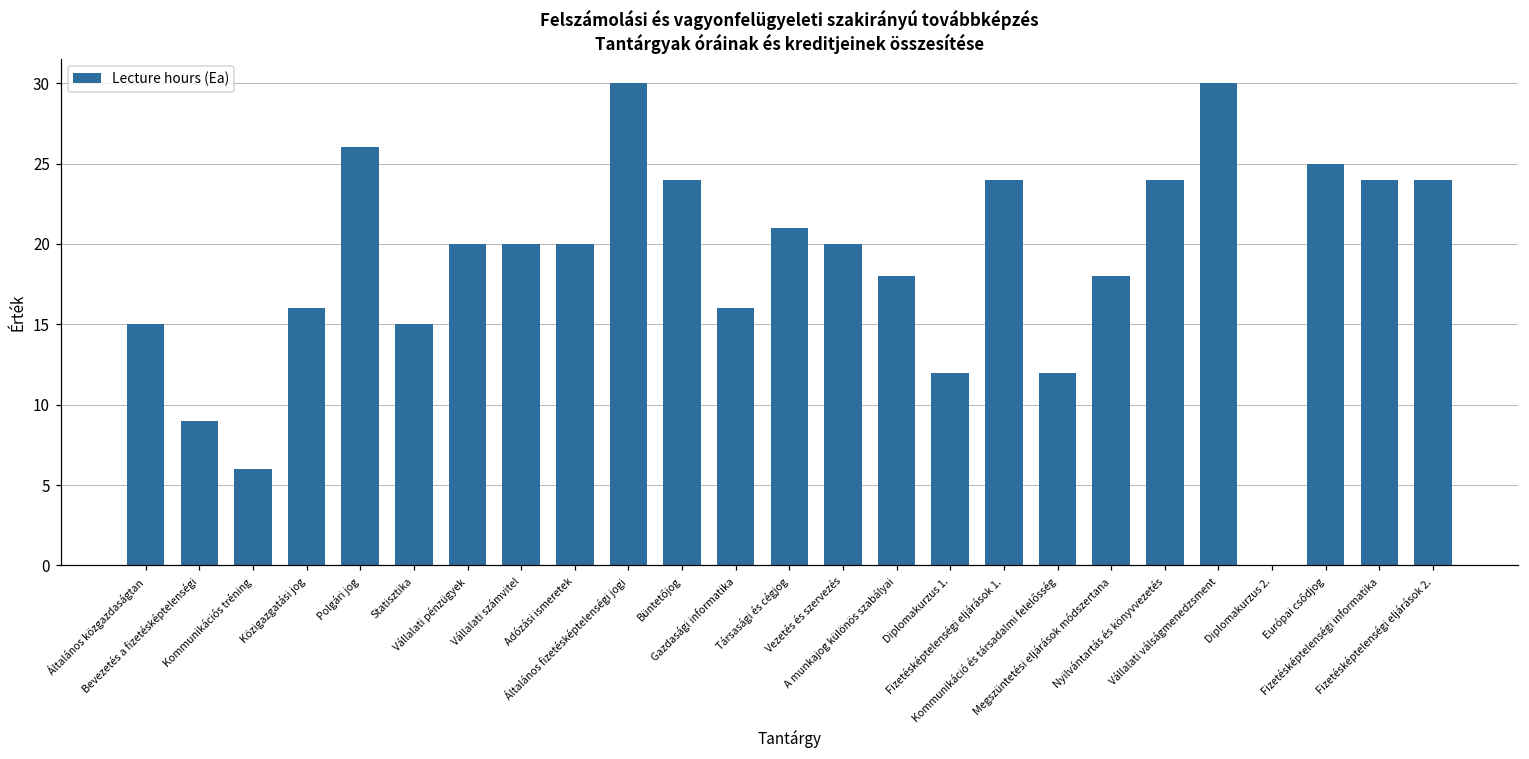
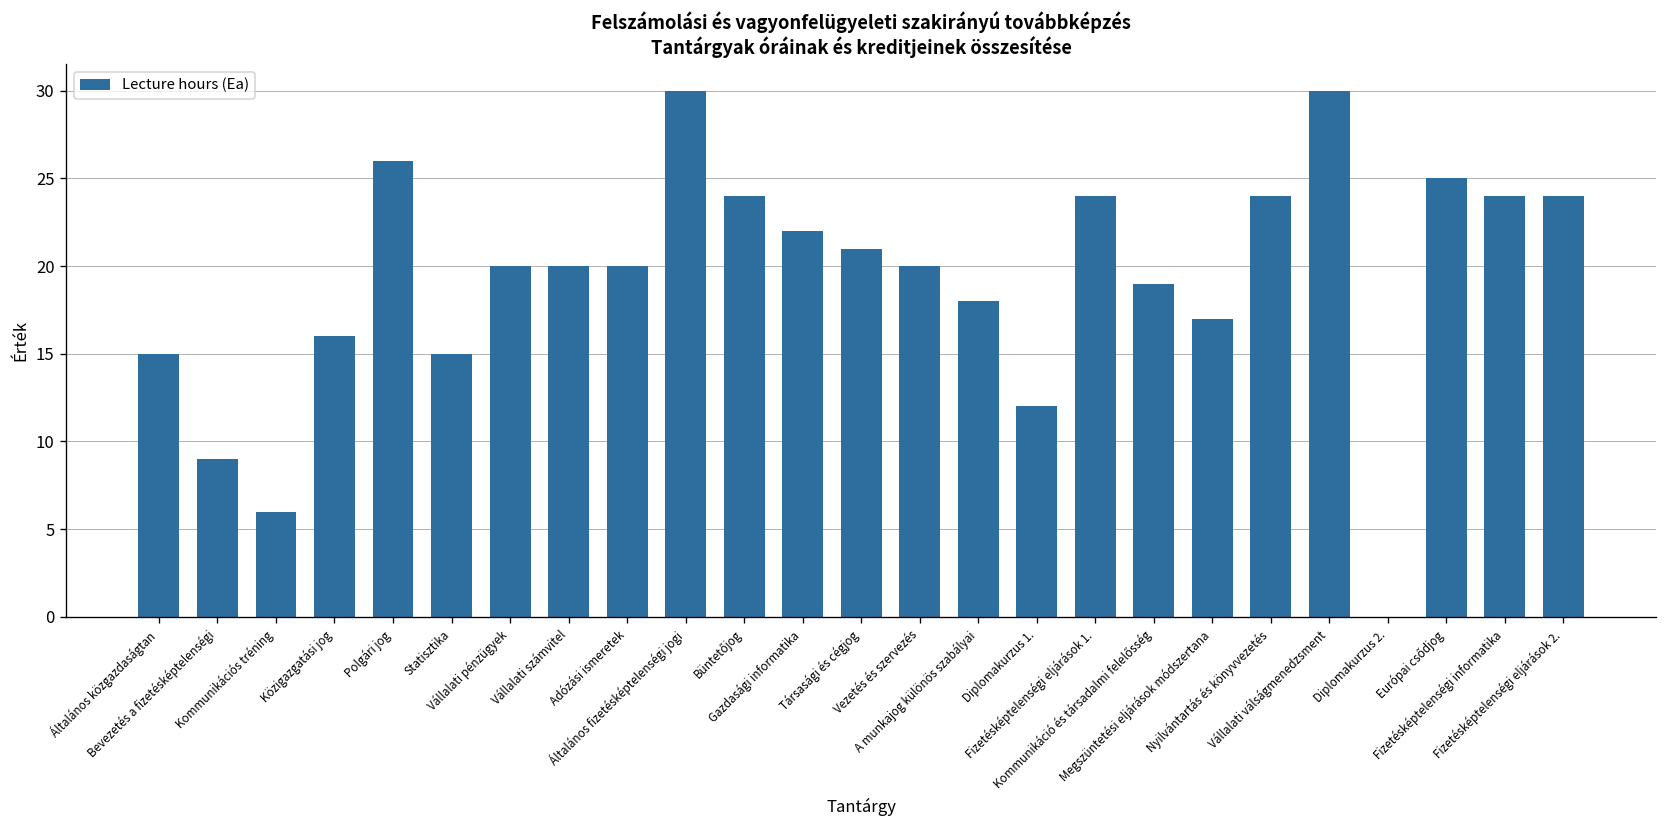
  {
    "Általános közgazdaságtan": 15,
    "Bevezetés a fizetésképtelenségi": 9,
    "Kommunikációs tréning": 6,
    "Közigazgatási jog": 16,
    "Polgári jog": 26,
    "Statisztika": 15,
    "Vállalati pénzügyek": 20,
    "Vállalati számvitel": 20,
    "Adózási ismeretek": 20,
    "Általános fizetésképtelenségi jogi": 30,
    "Büntetőjog": 24,
-   "Gazdasági informatika": 16,
+   "Gazdasági informatika": 22,
    "Társasági és cégjog": 21,
    "Vezetés és szervezés": 20,
    "A munkajog különös szabályai": 18,
    "Diplomakurzus 1.": 12,
    "Fizetésképtelenségi eljárások 1.": 24,
-   "Kommunikáció és társadalmi felelősség": 12,
-   "Megszüntetési eljárások módszertana": 18,
+   "Kommunikáció és társadalmi felelősség": 19,
+   "Megszüntetési eljárások módszertana": 17,
    "Nyilvántartás és könyvvezetés": 24,
    "Vállalati válságmenedzsment": 30,
    "Diplomakurzus 2.": 0,
    "Európai csődjog": 25,
    "Fizetésképtelenségi informatika": 24,
    "Fizetésképtelenségi eljárások 2.": 24
  }
